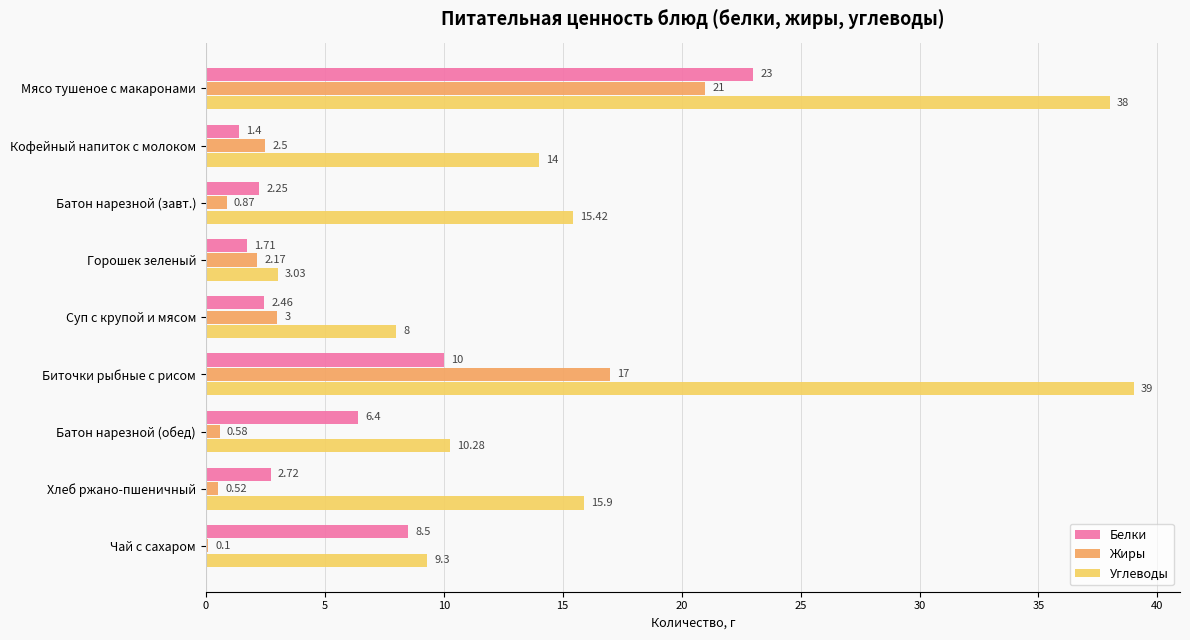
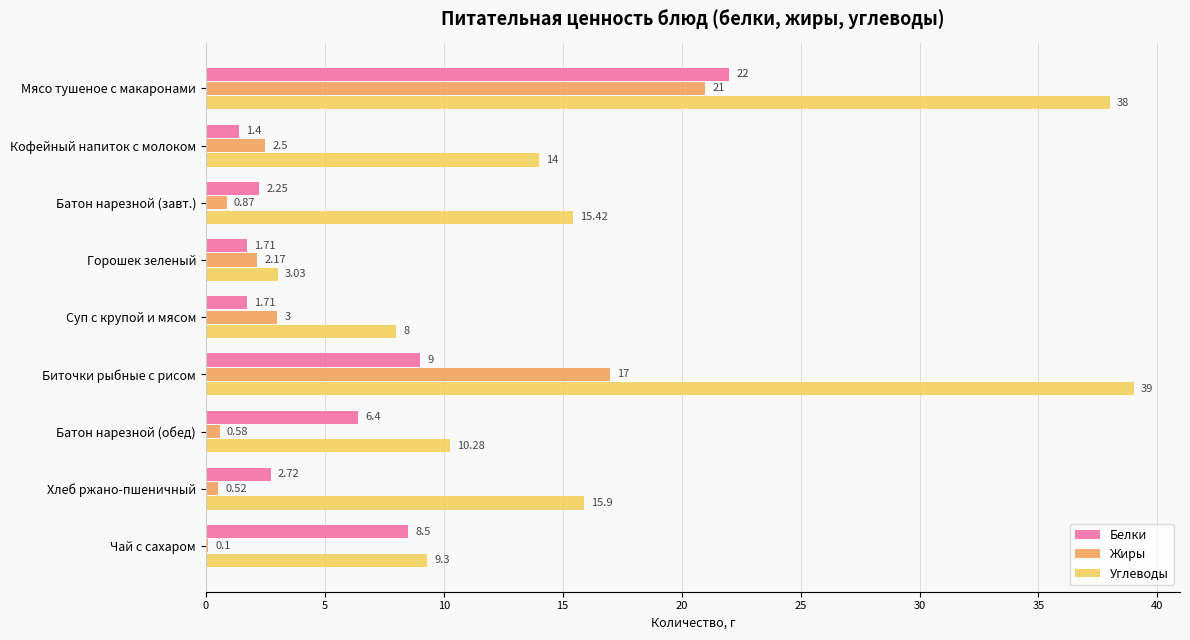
  {
    "Белки": {
-     "Мясо тушеное с макаронами": 23,
+     "Мясо тушеное с макаронами": 22,
      "Кофейный напиток с молоком": 1.4,
      "Батон нарезной (завт.)": 2.25,
      "Горошек зеленый": 1.71,
-     "Суп с крупой и мясом": 2.46,
-     "Биточки рыбные с рисом": 10,
+     "Суп с крупой и мясом": 1.71,
+     "Биточки рыбные с рисом": 9,
      "Батон нарезной (обед)": 6.4,
      "Хлеб ржано-пшеничный": 2.72,
      "Чай с сахаром": 8.5
    }
  }
